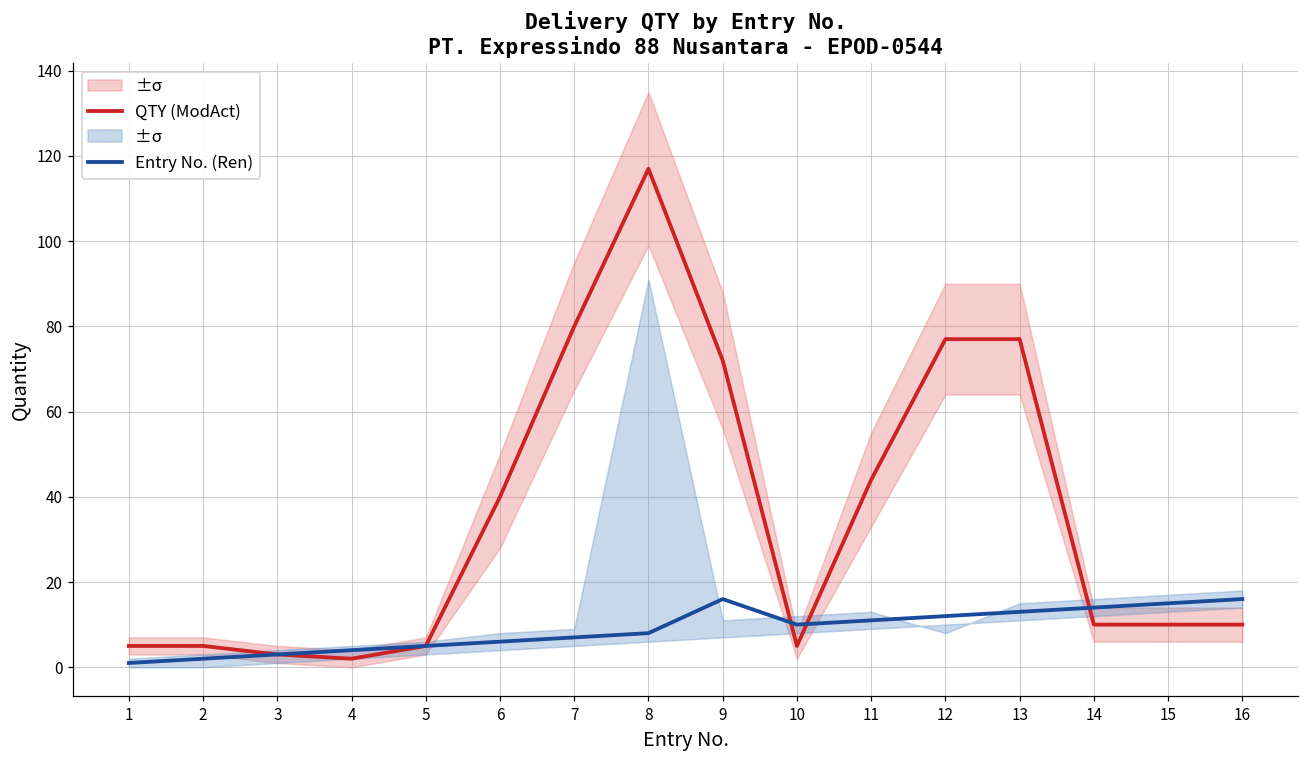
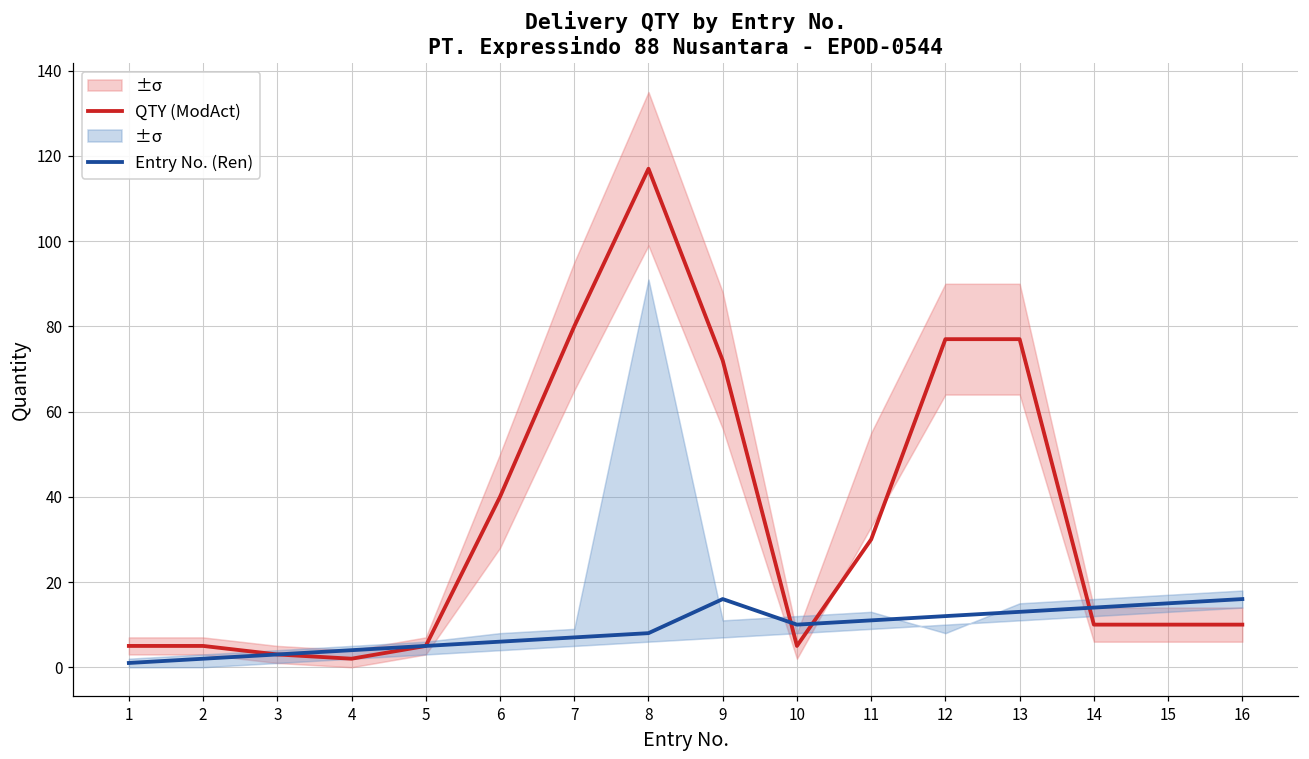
  {
    "QTY (ModAct)": {
      "1": 5,
      "2": 5,
      "4": 2,
      "6": 40,
      "7": 80,
      "8": 117,
      "9": 72,
      "10": 5,
-     "11": 44,
+     "11": 30,
      "12": 77,
      "13": 77,
      "14": 10,
      "15": 10,
      "16": 10
    },
    "Entry No. (Ren)": {
      "1": 1,
      "2": 2,
      "6": 6,
      "7": 7,
      "8": 8,
      "9": 16,
      "10": 10,
      "11": 11,
      "12": 12,
      "13": 13,
      "15": 15,
      "16": 16
    }
  }
